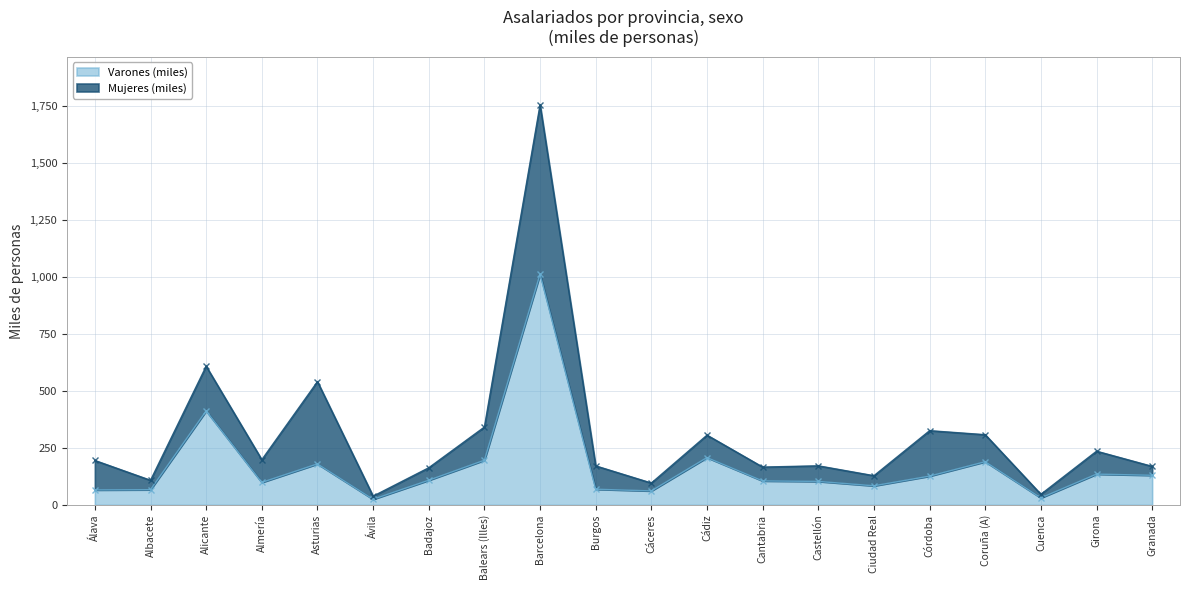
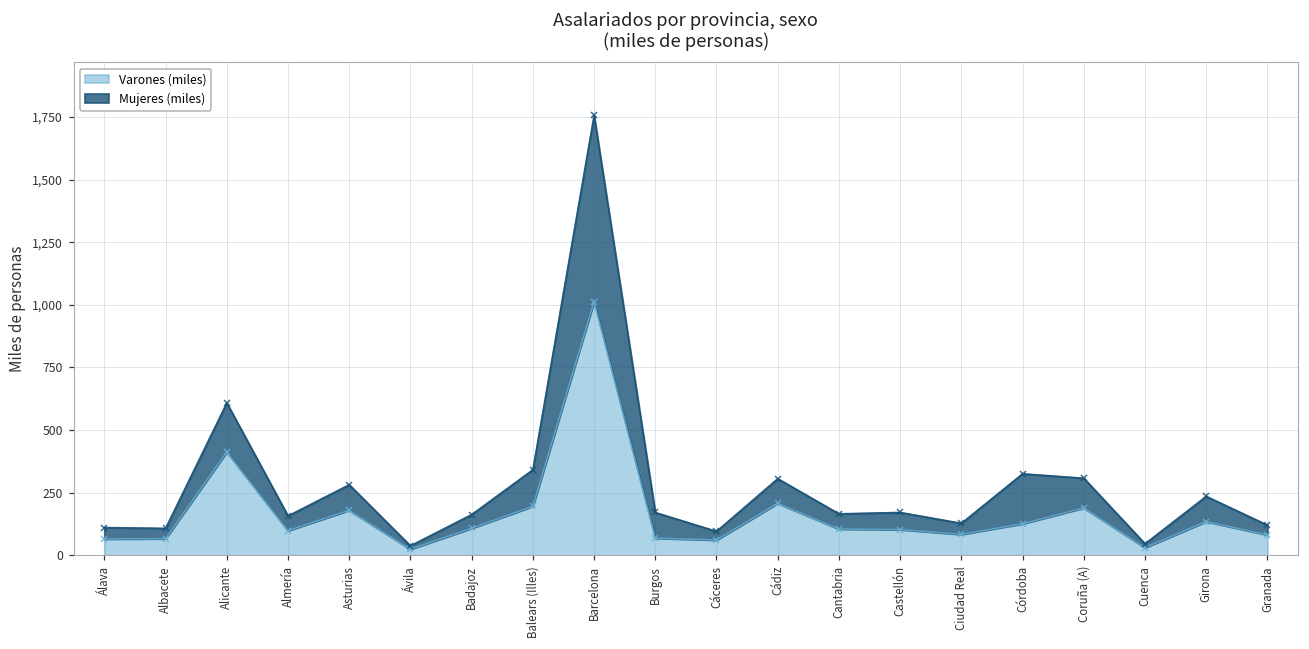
  {
    "Varones (miles)": {
      "Álava": "70",
      "Albacete": "70",
      "Alicante": "410",
      "Almería": "100",
      "Asturias": "180",
      "Ávila": "20",
      "Badajoz": "110",
      "Balears (Illes)": "200",
      "Barcelona": "1,010",
      "Burgos": "70",
      "Cáceres": "60",
      "Cádiz": "210",
      "Cantabria": "110",
      "Castellón": "100",
      "Ciudad Real": "80",
      "Córdoba": "130",
      "Coruña (A)": "190",
      "Cuenca": "30",
      "Girona": "140",
-     "Granada": "130"
+     "Granada": "80"
    },
    "Mujeres (miles)": {
-     "Álava": "130",
+     "Álava": "50",
      "Albacete": "40",
      "Alicante": "200",
-     "Almería": "100",
-     "Asturias": "360",
+     "Almería": "60",
+     "Asturias": "100",
      "Ávila": "10",
      "Badajoz": "50",
      "Balears (Illes)": "150",
      "Barcelona": "740",
      "Burgos": "100",
      "Cáceres": "30",
      "Cádiz": "100",
      "Cantabria": "60",
      "Castellón": "70",
      "Ciudad Real": "40",
      "Córdoba": "200",
      "Coruña (A)": "120",
      "Cuenca": "20",
      "Girona": "100",
      "Granada": "40"
    }
  }
